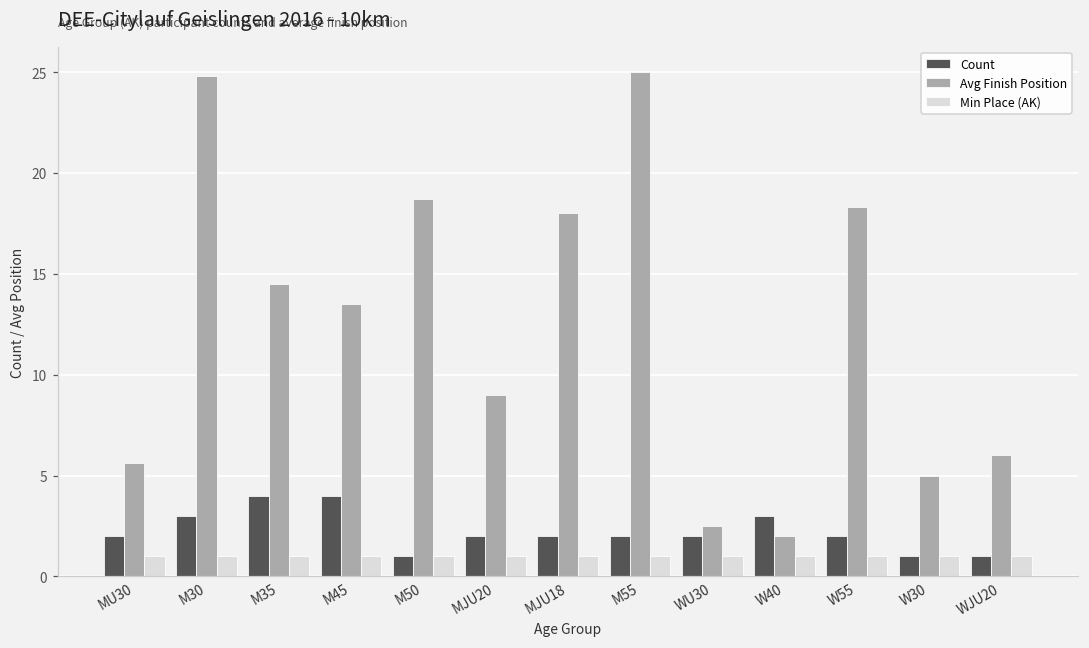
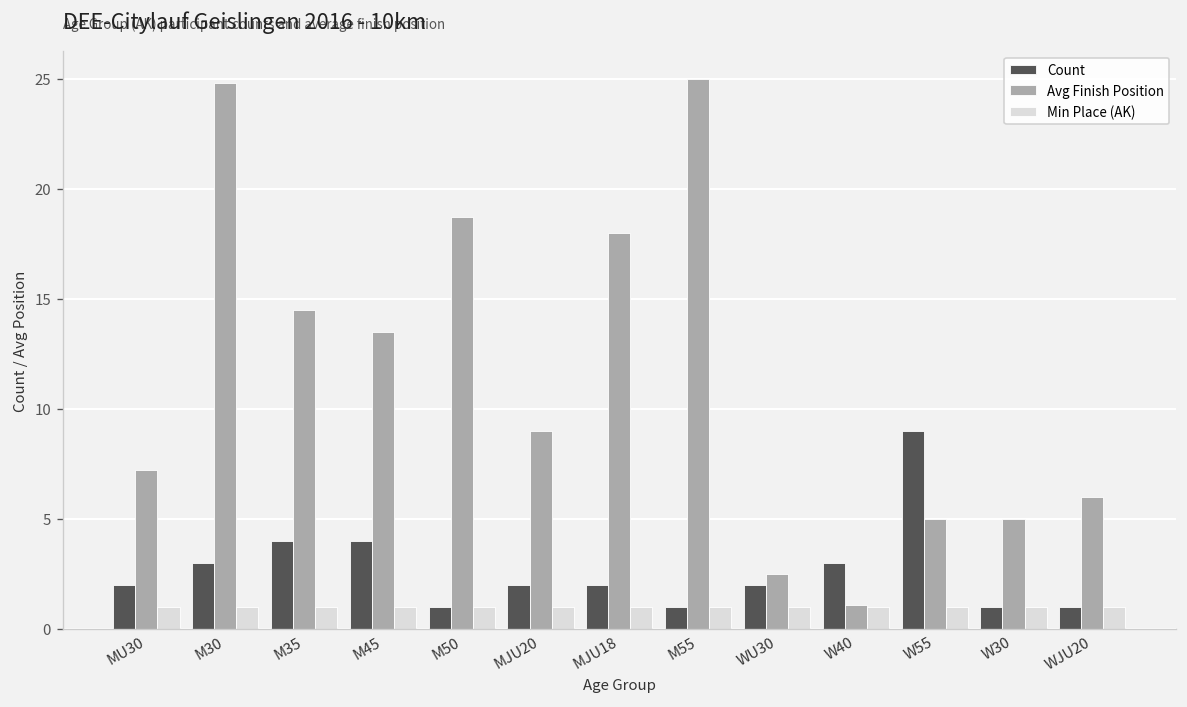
  {
    "Count": {
      "MU30": 2,
      "M30": 3,
      "M35": 4,
      "M45": 4,
      "M50": 1,
      "MJU20": 2,
      "MJU18": 2,
-     "M55": 2,
+     "M55": 1,
      "WU30": 2,
      "W40": 3,
-     "W55": 2,
+     "W55": 9,
      "W30": 1,
      "WJU20": 1
    },
    "Avg Finish Position": {
-     "MU30": 5.6,
+     "MU30": 7.2,
      "M30": 24.8,
      "M35": 14.5,
      "M45": 13.5,
      "M50": 18.7,
      "MJU20": 9.0,
      "MJU18": 18.0,
      "M55": 25.0,
      "WU30": 2.5,
-     "W40": 2.0,
-     "W55": 18.3,
+     "W40": 1.1,
+     "W55": 5.0,
      "W30": 5.0,
      "WJU20": 6.0
    },
    "Min Place (AK)": {
      "MU30": 1.0,
      "M30": 1.0,
      "M35": 1.0,
      "M45": 1.0,
      "M50": 1.0,
      "MJU20": 1.0,
      "MJU18": 1.0,
      "M55": 1.0,
      "WU30": 1.0,
      "W40": 1.0,
      "W55": 1.0,
      "W30": 1.0,
      "WJU20": 1.0
    }
  }
